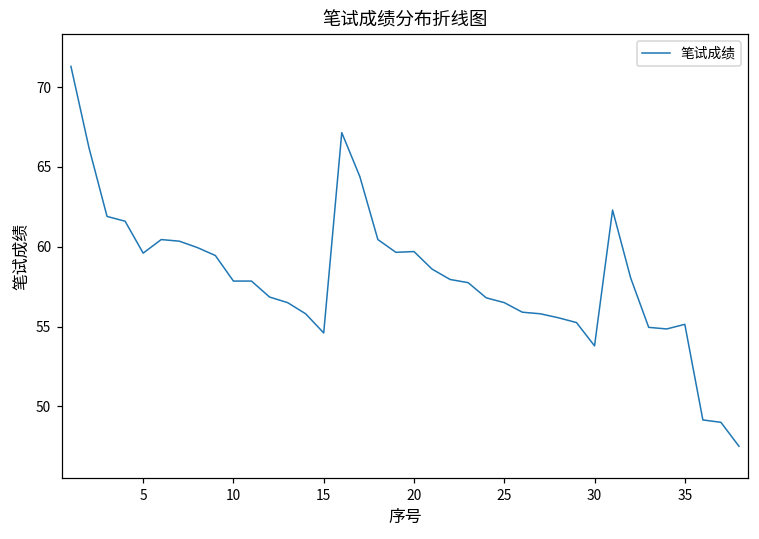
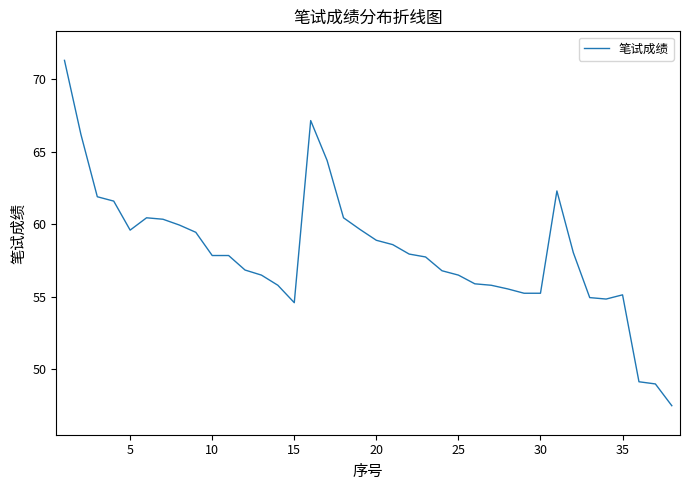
  {
    "5": 59.6,
    "10": 57.9,
    "15": 54.6,
-   "20": 59.7,
+   "20": 58.9,
    "25": 56.5,
-   "30": 53.8,
+   "30": 55.3,
    "35": 55.1
  }
